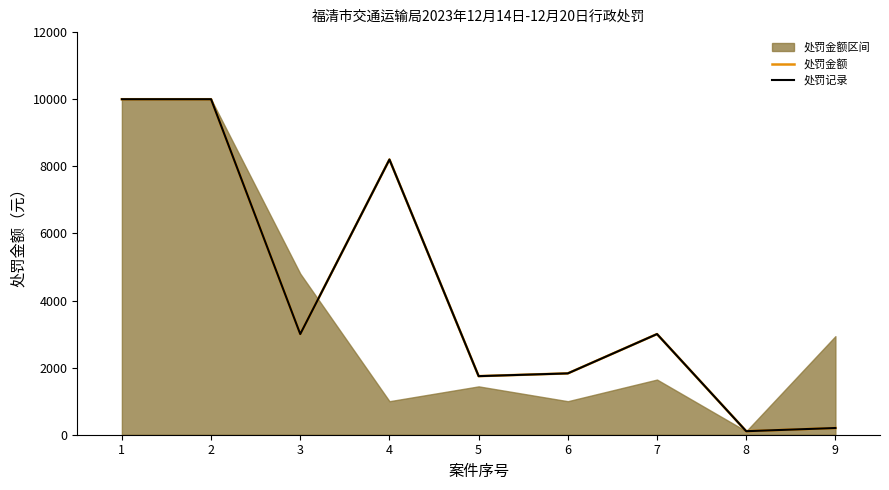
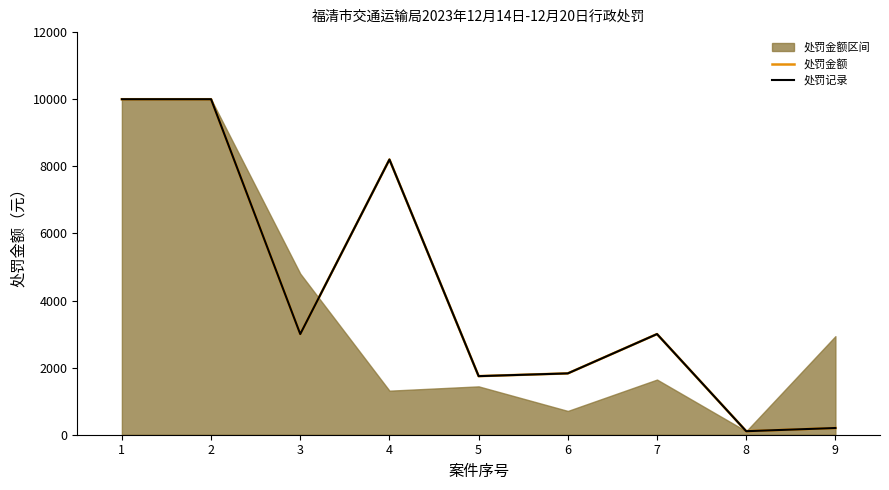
  {
    "处罚记录": {
      "3": 3000,
      "4": 8200,
      "5": 1700,
      "6": 1800,
      "7": 3000,
      "9": 200
    },
    "处罚金额区间": {
      "3": 4800,
-     "4": 1000,
+     "4": 1300,
      "5": 1400,
-     "6": 1000,
+     "6": 700,
      "7": 1600,
      "9": 2900
    }
  }
